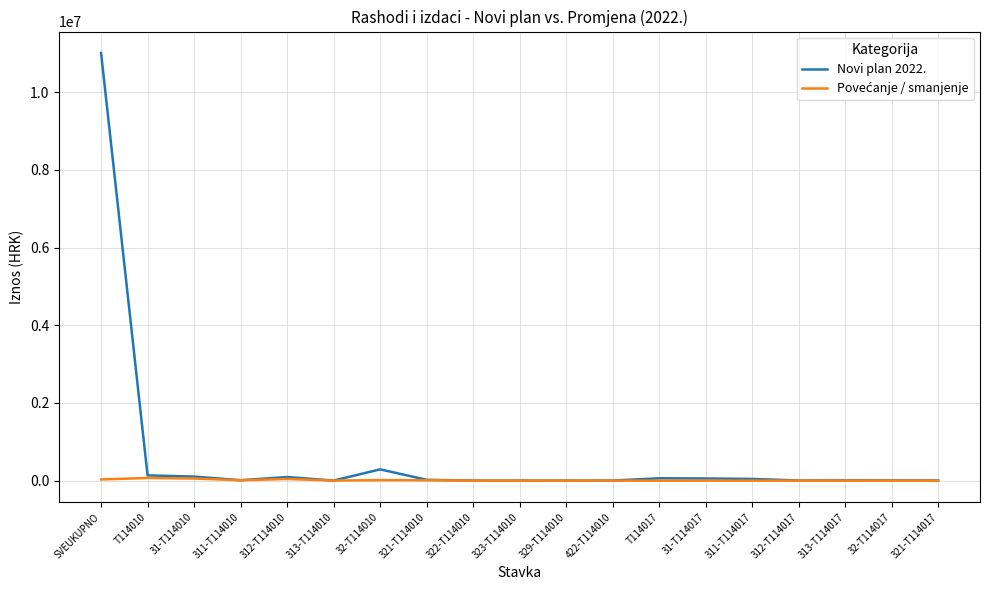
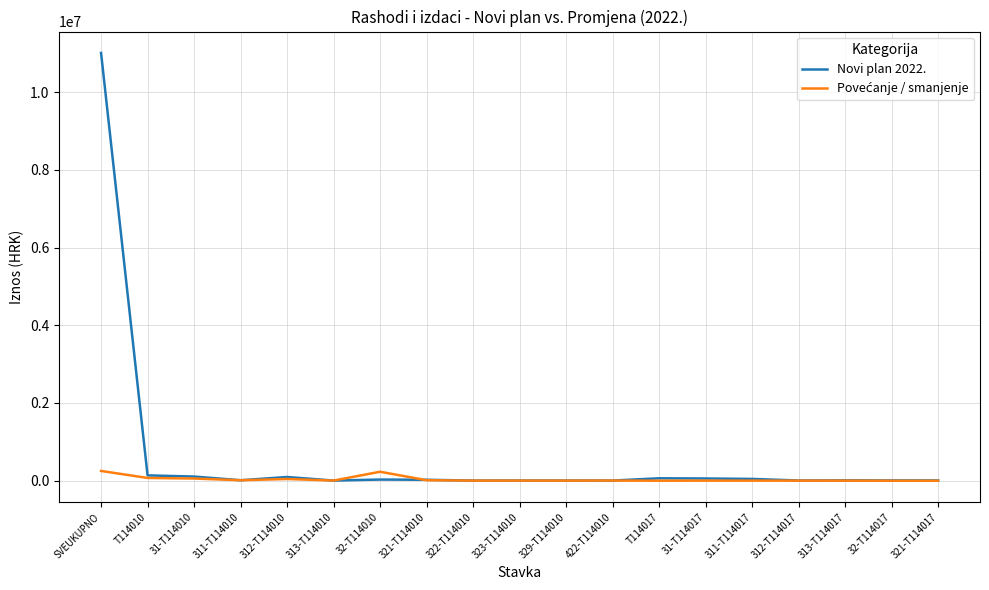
  {
    "Novi plan 2022.": {
      "SVEUKUPNO": 11000000,
      "T114010": 100000,
-     "32-T114010": 300000
+     "32-T114010": 0
    },
    "Povećanje / smanjenje": {
-     "SVEUKUPNO": 0,
+     "SVEUKUPNO": 200000,
      "T114010": 100000,
-     "32-T114010": 0
+     "32-T114010": 200000
    }
  }
